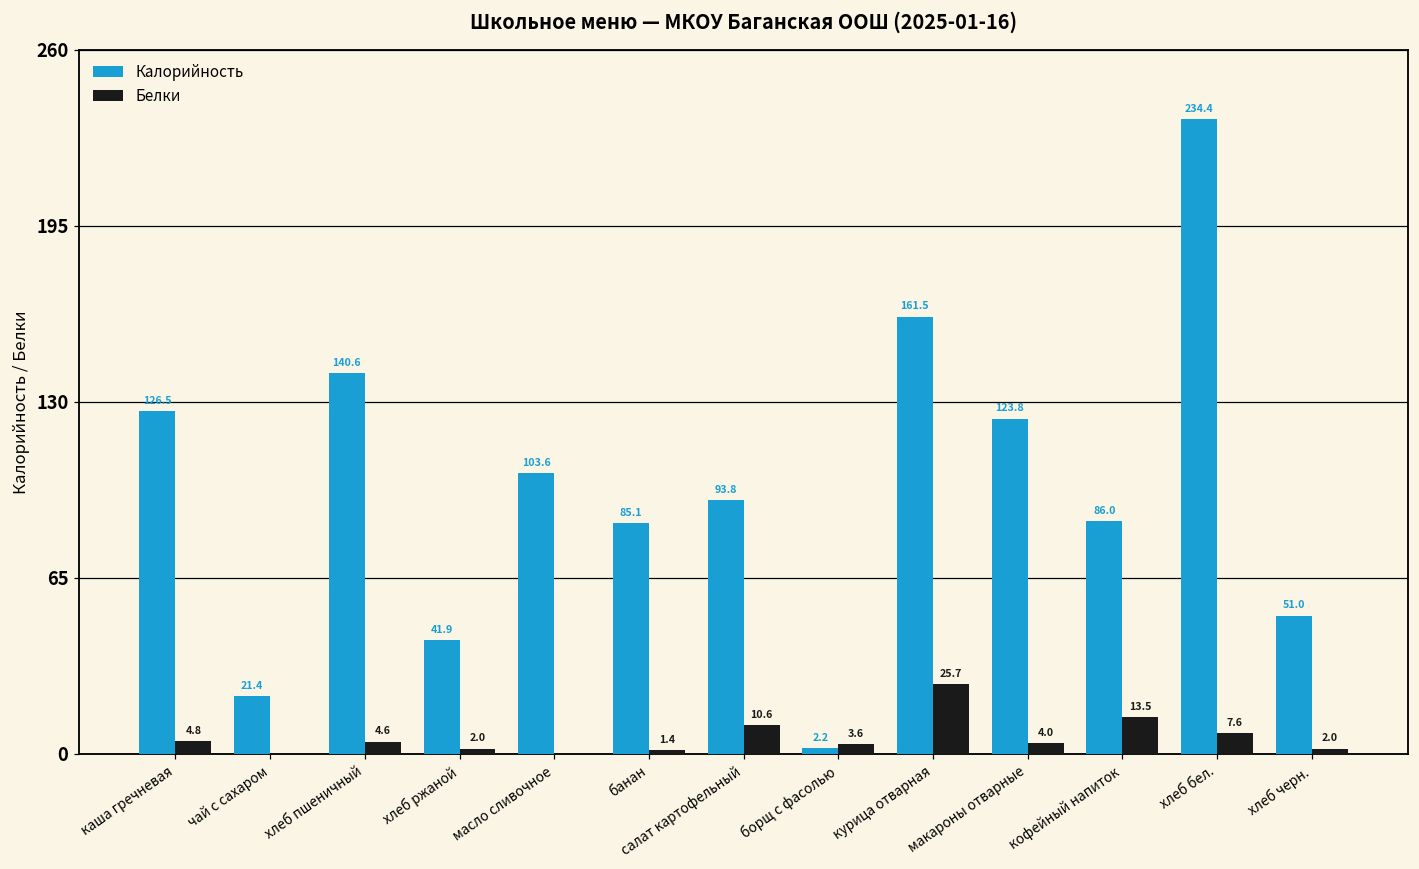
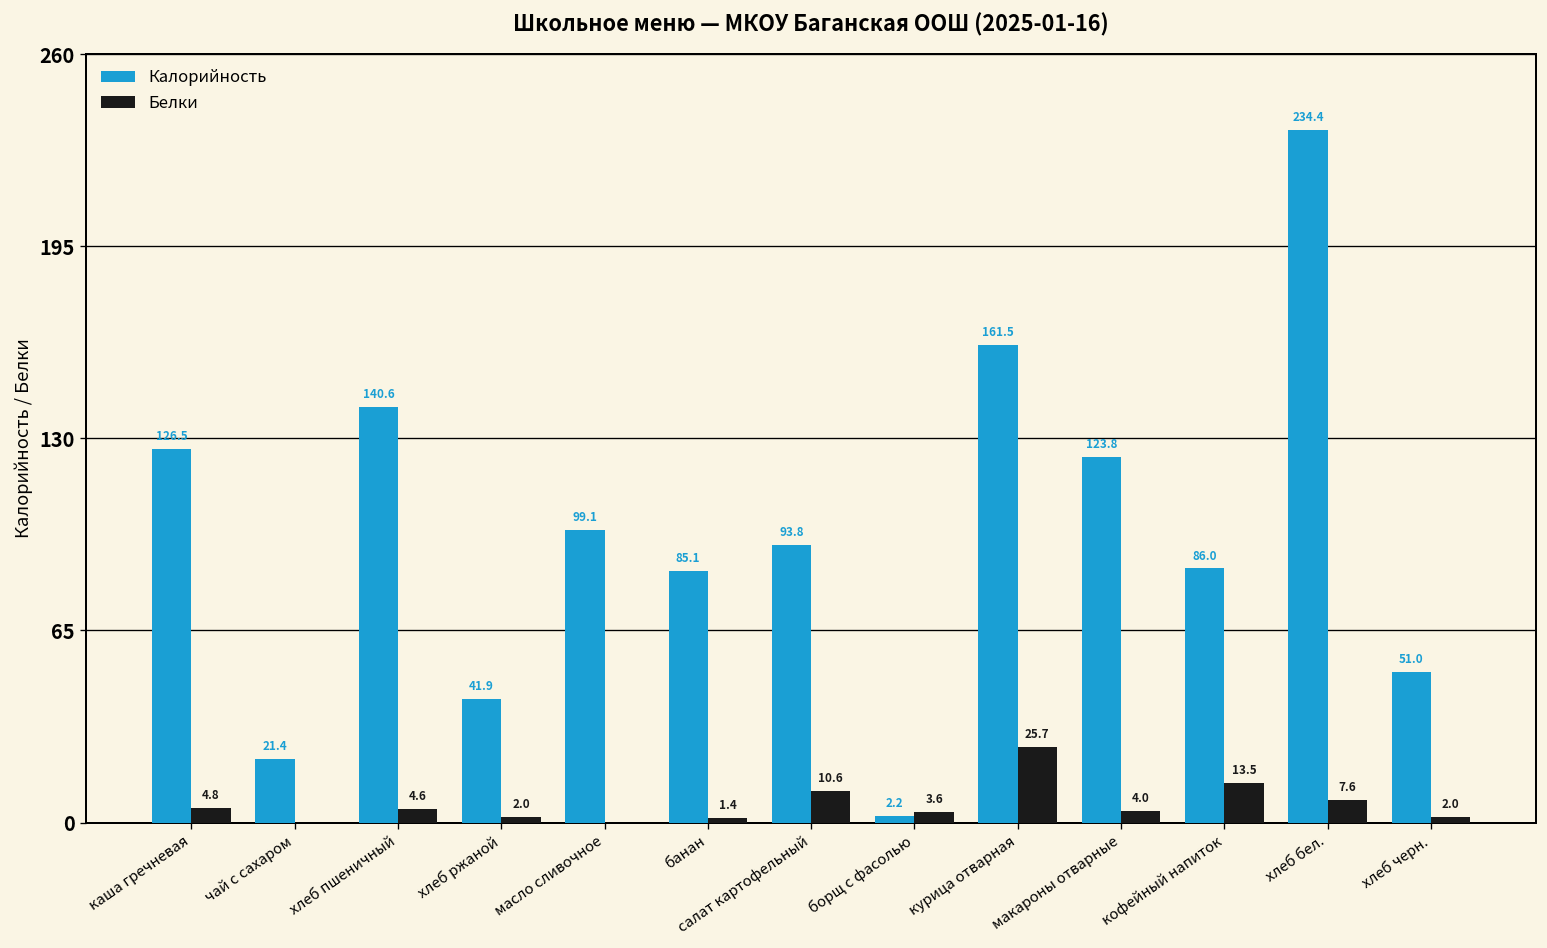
  {
    "Калорийность": {
      "каша гречневая": 126.5,
      "чай с сахаром": 21.4,
      "хлеб пшеничный": 140.6,
      "хлеб ржаной": 41.9,
-     "масло сливочное": 103.6,
+     "масло сливочное": 99.1,
      "банан": 85.1,
      "салат картофельный": 93.8,
      "борщ с фасолью": 2.2,
      "курица отварная": 161.5,
      "макароны отварные": 123.8,
      "кофейный напиток": 86.0,
      "хлеб бел.": 234.4,
      "хлеб черн.": 51.0
    },
    "Белки": {
      "каша гречневая": 4.8,
      "хлеб пшеничный": 4.6,
      "хлеб ржаной": 2.0,
      "банан": 1.4,
      "салат картофельный": 10.6,
      "борщ с фасолью": 3.6,
      "курица отварная": 25.7,
      "макароны отварные": 4.0,
      "кофейный напиток": 13.5,
      "хлеб бел.": 7.6,
      "хлеб черн.": 2.0
    }
  }
